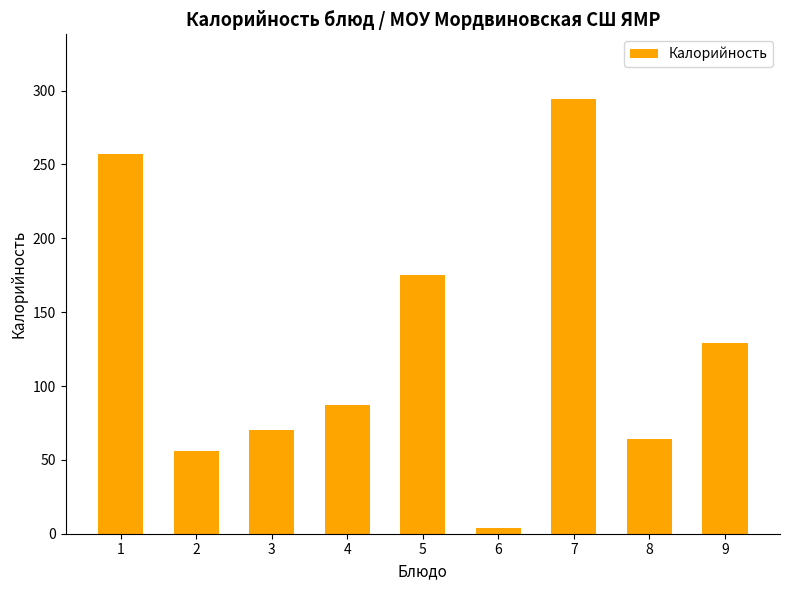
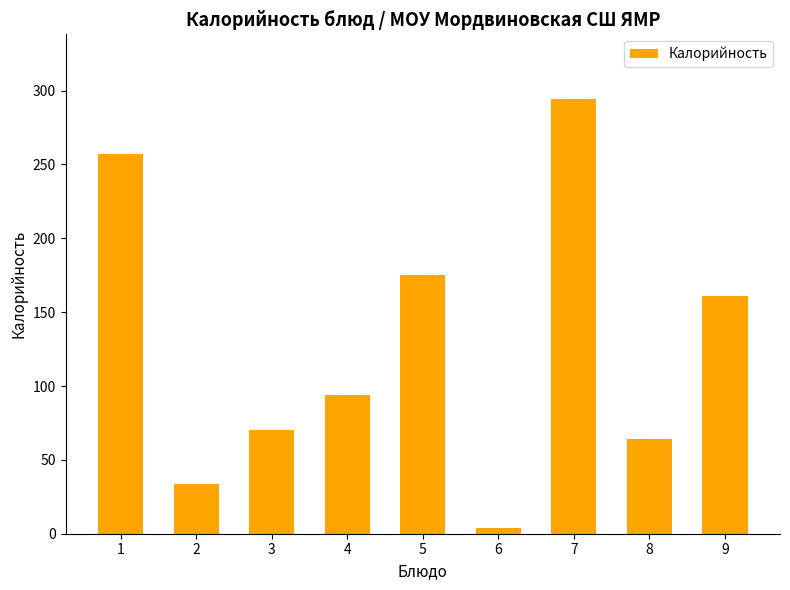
  {
    "1": 257,
-   "2": 56,
+   "2": 34,
    "3": 70,
-   "4": 87,
+   "4": 94,
    "5": 175,
    "6": 4,
    "7": 294,
    "8": 64,
-   "9": 129
+   "9": 161
  }
